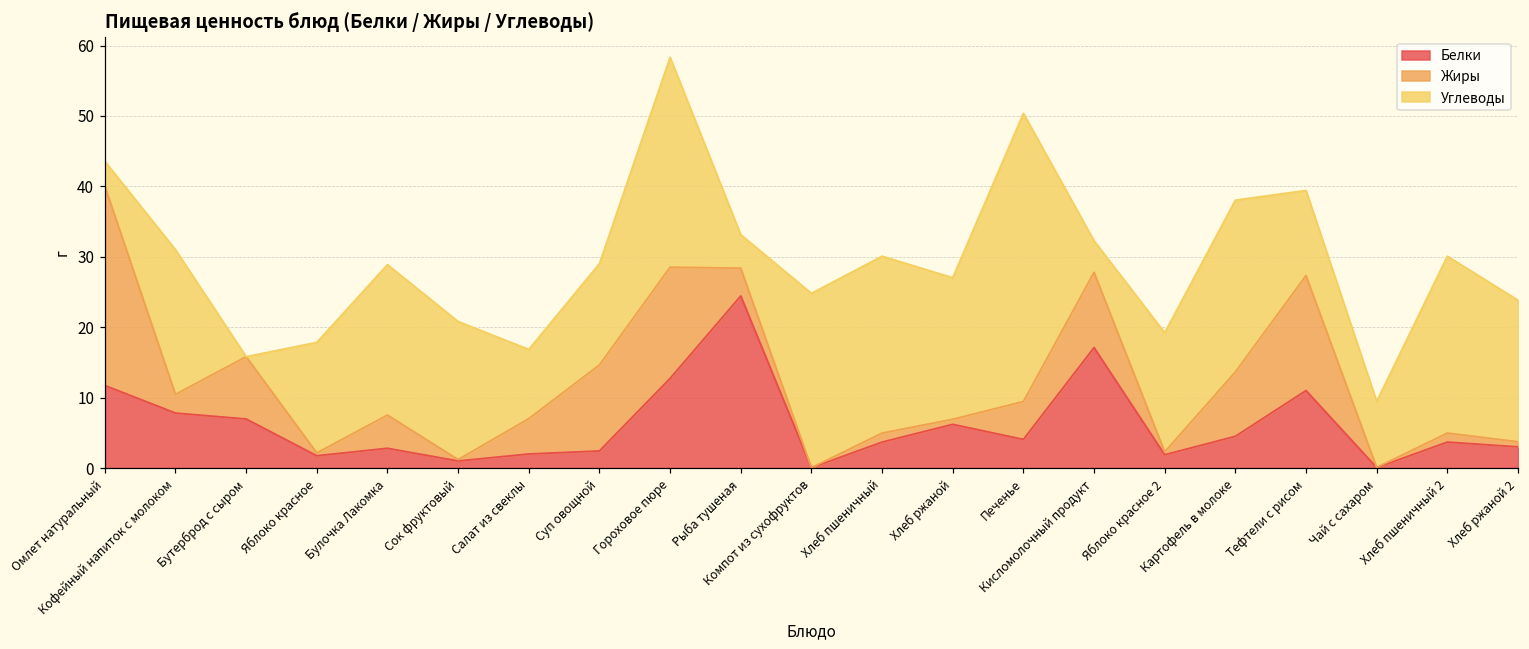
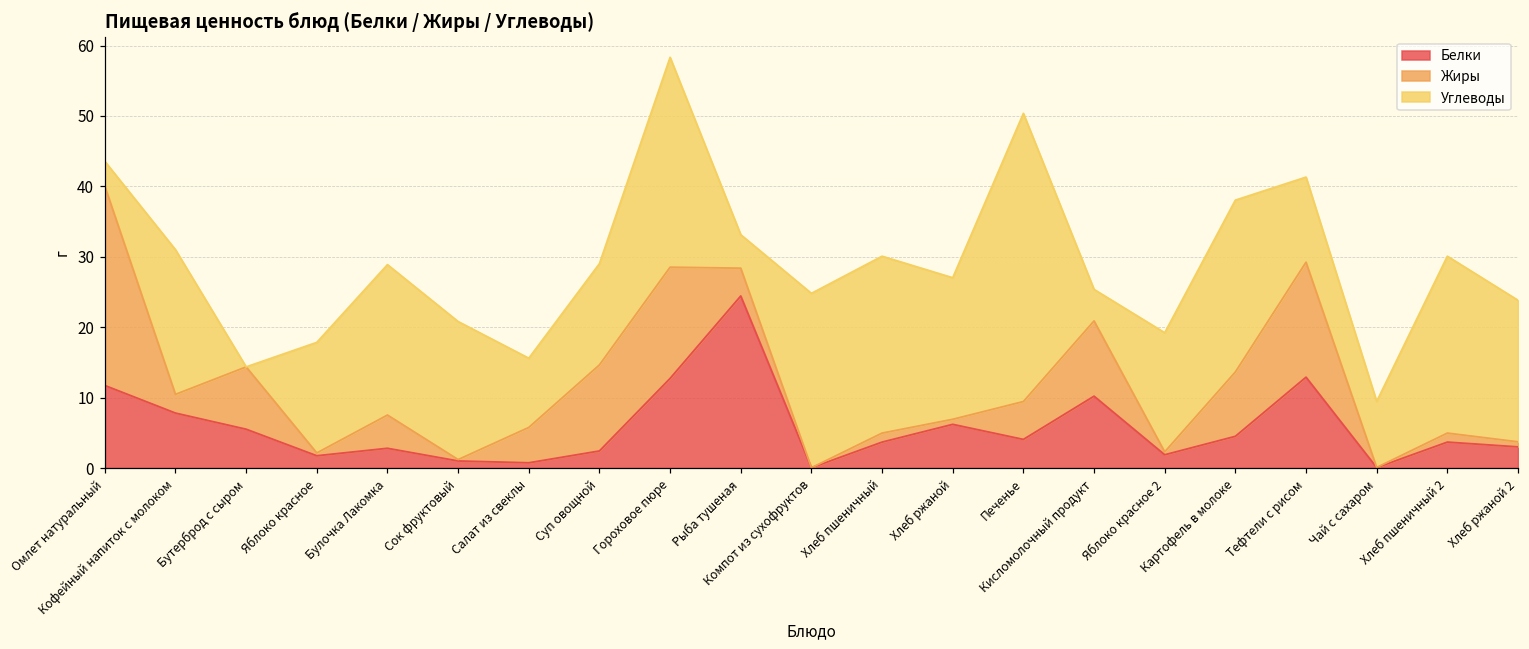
  {
    "Белки": {
      "Омлет натуральный": 12,
      "Кофейный напиток с молоком": 8,
-     "Бутерброд с сыром": 7,
+     "Бутерброд с сыром": 6,
      "Булочка Лакомка": 3,
-     "Салат из свеклы": 2,
+     "Салат из свеклы": 1,
      "Суп овощной": 2,
      "Гороховое пюре": 13,
      "Рыба тушеная": 24,
      "Хлеб пшеничный": 4,
      "Хлеб ржаной": 6,
      "Печенье": 4,
-     "Кисломолочный продукт": 17,
+     "Кисломолочный продукт": 10,
      "Яблоко красное 2": 2,
      "Картофель в молоке": 5,
-     "Тефтели с рисом": 11,
+     "Тефтели с рисом": 13,
      "Хлеб пшеничный 2": 4,
      "Хлеб ржаной 2": 3
    }
  }
